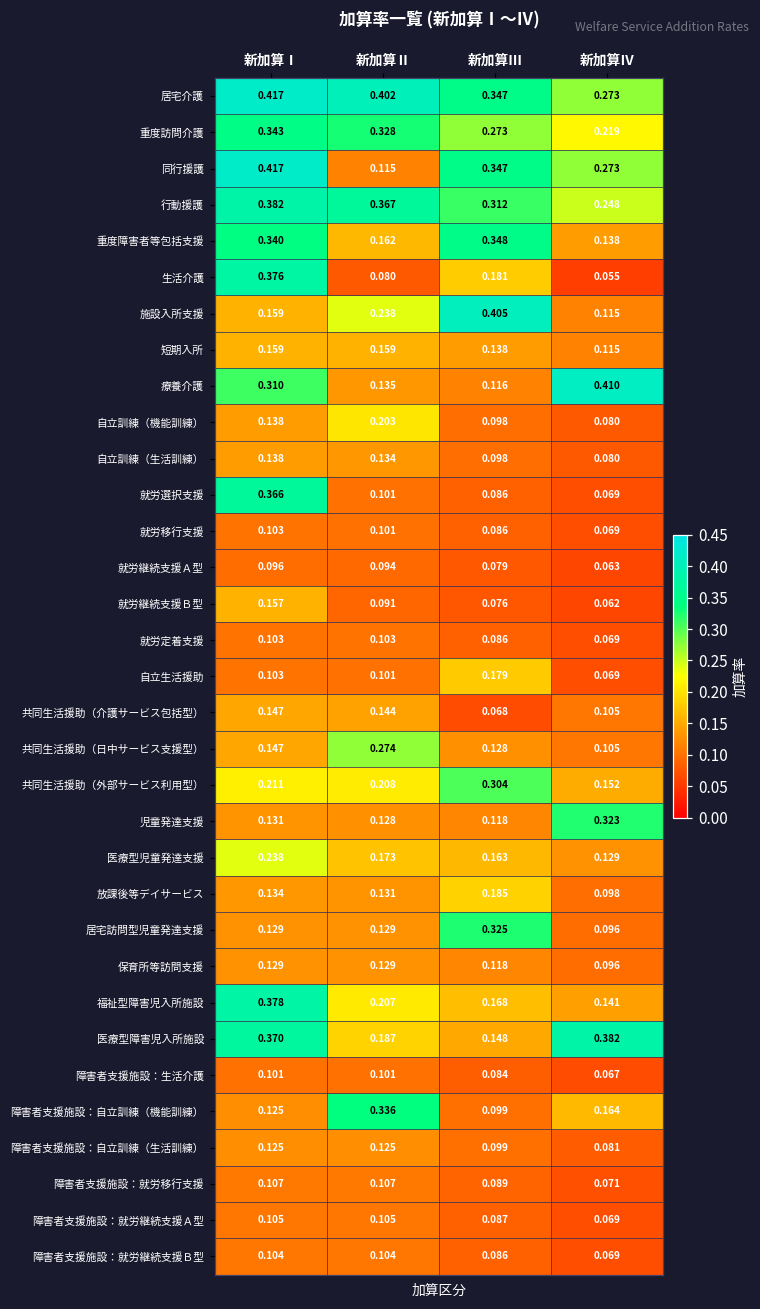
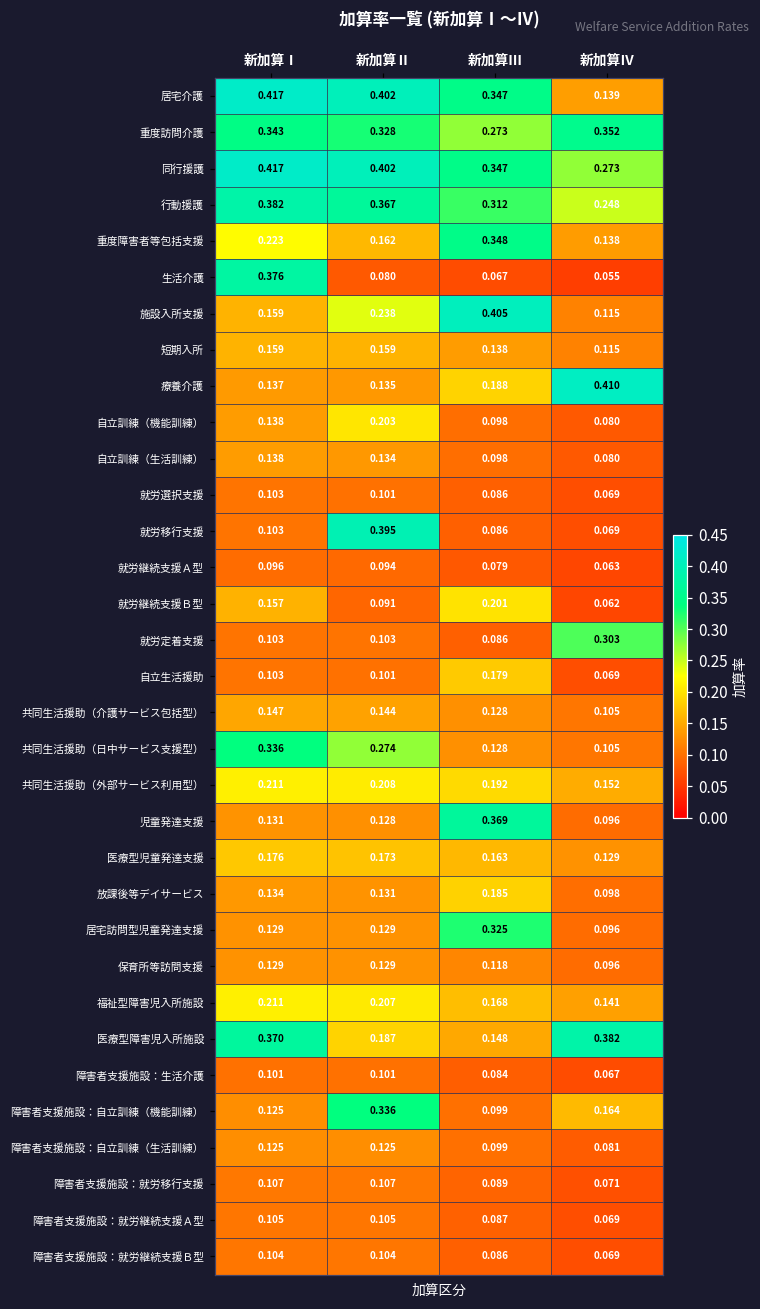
  {
    "居宅介護": {
      "新加算Ⅰ": 0.417,
      "新加算Ⅱ": 0.402,
      "新加算Ⅲ": 0.347,
-     "新加算Ⅳ": 0.273
+     "新加算Ⅳ": 0.139
    },
    "重度訪問介護": {
      "新加算Ⅰ": 0.343,
      "新加算Ⅱ": 0.328,
      "新加算Ⅲ": 0.273,
-     "新加算Ⅳ": 0.219
+     "新加算Ⅳ": 0.352
    },
    "同行援護": {
      "新加算Ⅰ": 0.417,
-     "新加算Ⅱ": 0.115,
+     "新加算Ⅱ": 0.402,
      "新加算Ⅲ": 0.347,
      "新加算Ⅳ": 0.273
    },
    "行動援護": {
      "新加算Ⅰ": 0.382,
      "新加算Ⅱ": 0.367,
      "新加算Ⅲ": 0.312,
      "新加算Ⅳ": 0.248
    },
    "重度障害者等包括支援": {
-     "新加算Ⅰ": 0.340,
+     "新加算Ⅰ": 0.223,
      "新加算Ⅱ": 0.162,
      "新加算Ⅲ": 0.348,
      "新加算Ⅳ": 0.138
    },
    "生活介護": {
      "新加算Ⅰ": 0.376,
      "新加算Ⅱ": 0.080,
-     "新加算Ⅲ": 0.181,
+     "新加算Ⅲ": 0.067,
      "新加算Ⅳ": 0.055
    },
    "施設入所支援": {
      "新加算Ⅰ": 0.159,
      "新加算Ⅱ": 0.238,
      "新加算Ⅲ": 0.405,
      "新加算Ⅳ": 0.115
    },
    "短期入所": {
      "新加算Ⅰ": 0.159,
      "新加算Ⅱ": 0.159,
      "新加算Ⅲ": 0.138,
      "新加算Ⅳ": 0.115
    },
    "療養介護": {
-     "新加算Ⅰ": 0.310,
+     "新加算Ⅰ": 0.137,
      "新加算Ⅱ": 0.135,
-     "新加算Ⅲ": 0.116,
+     "新加算Ⅲ": 0.188,
      "新加算Ⅳ": 0.410
    },
    "自立訓練（機能訓練）": {
      "新加算Ⅰ": 0.138,
      "新加算Ⅱ": 0.203,
      "新加算Ⅲ": 0.098,
      "新加算Ⅳ": 0.080
    },
    "自立訓練（生活訓練）": {
      "新加算Ⅰ": 0.138,
      "新加算Ⅱ": 0.134,
      "新加算Ⅲ": 0.098,
      "新加算Ⅳ": 0.080
    },
    "就労選択支援": {
-     "新加算Ⅰ": 0.366,
+     "新加算Ⅰ": 0.103,
      "新加算Ⅱ": 0.101,
      "新加算Ⅲ": 0.086,
      "新加算Ⅳ": 0.069
    },
    "就労移行支援": {
      "新加算Ⅰ": 0.103,
-     "新加算Ⅱ": 0.101,
+     "新加算Ⅱ": 0.395,
      "新加算Ⅲ": 0.086,
      "新加算Ⅳ": 0.069
    },
    "就労継続支援Ａ型": {
      "新加算Ⅰ": 0.096,
      "新加算Ⅱ": 0.094,
      "新加算Ⅲ": 0.079,
      "新加算Ⅳ": 0.063
    },
    "就労継続支援Ｂ型": {
      "新加算Ⅰ": 0.157,
      "新加算Ⅱ": 0.091,
-     "新加算Ⅲ": 0.076,
+     "新加算Ⅲ": 0.201,
      "新加算Ⅳ": 0.062
    },
    "就労定着支援": {
      "新加算Ⅰ": 0.103,
      "新加算Ⅱ": 0.103,
      "新加算Ⅲ": 0.086,
-     "新加算Ⅳ": 0.069
+     "新加算Ⅳ": 0.303
    },
    "自立生活援助": {
      "新加算Ⅰ": 0.103,
      "新加算Ⅱ": 0.101,
      "新加算Ⅲ": 0.179,
      "新加算Ⅳ": 0.069
    },
    "共同生活援助（介護サービス包括型）": {
      "新加算Ⅰ": 0.147,
      "新加算Ⅱ": 0.144,
-     "新加算Ⅲ": 0.068,
+     "新加算Ⅲ": 0.128,
      "新加算Ⅳ": 0.105
    },
    "共同生活援助（日中サービス支援型）": {
-     "新加算Ⅰ": 0.147,
+     "新加算Ⅰ": 0.336,
      "新加算Ⅱ": 0.274,
      "新加算Ⅲ": 0.128,
      "新加算Ⅳ": 0.105
    },
    "共同生活援助（外部サービス利用型）": {
      "新加算Ⅰ": 0.211,
      "新加算Ⅱ": 0.208,
-     "新加算Ⅲ": 0.304,
+     "新加算Ⅲ": 0.192,
      "新加算Ⅳ": 0.152
    },
    "児童発達支援": {
      "新加算Ⅰ": 0.131,
      "新加算Ⅱ": 0.128,
-     "新加算Ⅲ": 0.118,
-     "新加算Ⅳ": 0.323
+     "新加算Ⅲ": 0.369,
+     "新加算Ⅳ": 0.096
    },
    "医療型児童発達支援": {
-     "新加算Ⅰ": 0.238,
+     "新加算Ⅰ": 0.176,
      "新加算Ⅱ": 0.173,
      "新加算Ⅲ": 0.163,
      "新加算Ⅳ": 0.129
    },
    "放課後等デイサービス": {
      "新加算Ⅰ": 0.134,
      "新加算Ⅱ": 0.131,
      "新加算Ⅲ": 0.185,
      "新加算Ⅳ": 0.098
    },
    "居宅訪問型児童発達支援": {
      "新加算Ⅰ": 0.129,
      "新加算Ⅱ": 0.129,
      "新加算Ⅲ": 0.325,
      "新加算Ⅳ": 0.096
    },
    "保育所等訪問支援": {
      "新加算Ⅰ": 0.129,
      "新加算Ⅱ": 0.129,
      "新加算Ⅲ": 0.118,
      "新加算Ⅳ": 0.096
    },
    "福祉型障害児入所施設": {
-     "新加算Ⅰ": 0.378,
+     "新加算Ⅰ": 0.211,
      "新加算Ⅱ": 0.207,
      "新加算Ⅲ": 0.168,
      "新加算Ⅳ": 0.141
    },
    "医療型障害児入所施設": {
      "新加算Ⅰ": 0.370,
      "新加算Ⅱ": 0.187,
      "新加算Ⅲ": 0.148,
      "新加算Ⅳ": 0.382
    },
    "障害者支援施設：生活介護": {
      "新加算Ⅰ": 0.101,
      "新加算Ⅱ": 0.101,
      "新加算Ⅲ": 0.084,
      "新加算Ⅳ": 0.067
    },
    "障害者支援施設：自立訓練（機能訓練）": {
      "新加算Ⅰ": 0.125,
      "新加算Ⅱ": 0.336,
      "新加算Ⅲ": 0.099,
      "新加算Ⅳ": 0.164
    },
    "障害者支援施設：自立訓練（生活訓練）": {
      "新加算Ⅰ": 0.125,
      "新加算Ⅱ": 0.125,
      "新加算Ⅲ": 0.099,
      "新加算Ⅳ": 0.081
    },
    "障害者支援施設：就労移行支援": {
      "新加算Ⅰ": 0.107,
      "新加算Ⅱ": 0.107,
      "新加算Ⅲ": 0.089,
      "新加算Ⅳ": 0.071
    },
    "障害者支援施設：就労継続支援Ａ型": {
      "新加算Ⅰ": 0.105,
      "新加算Ⅱ": 0.105,
      "新加算Ⅲ": 0.087,
      "新加算Ⅳ": 0.069
    },
    "障害者支援施設：就労継続支援Ｂ型": {
      "新加算Ⅰ": 0.104,
      "新加算Ⅱ": 0.104,
      "新加算Ⅲ": 0.086,
      "新加算Ⅳ": 0.069
    }
  }
